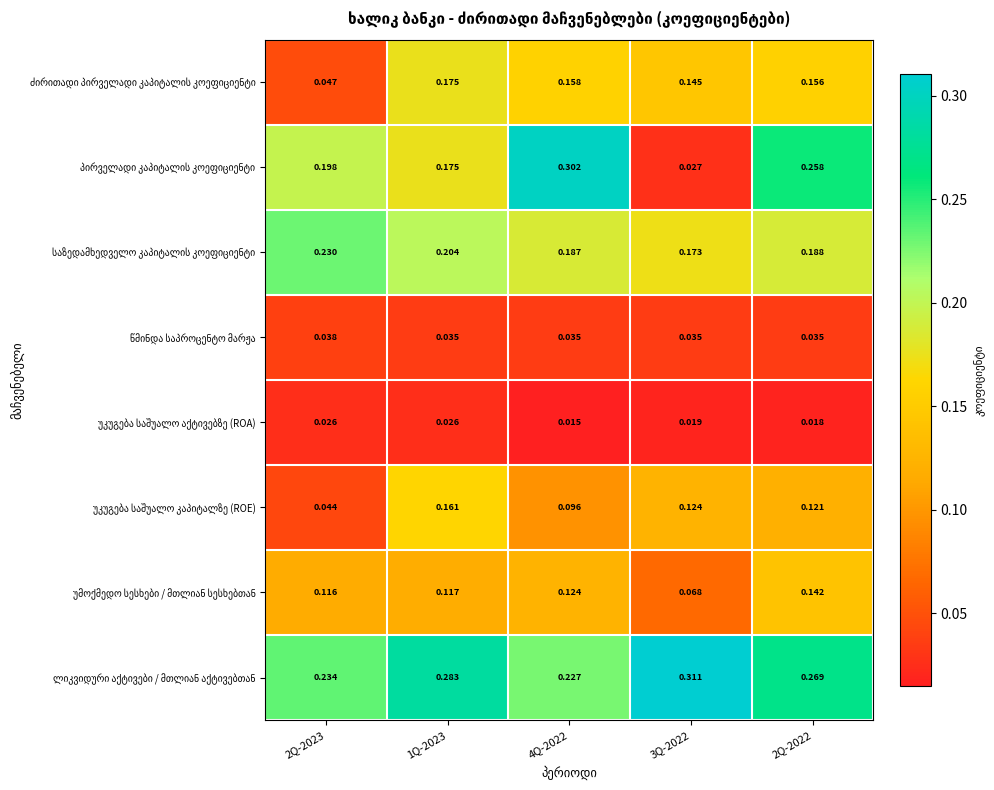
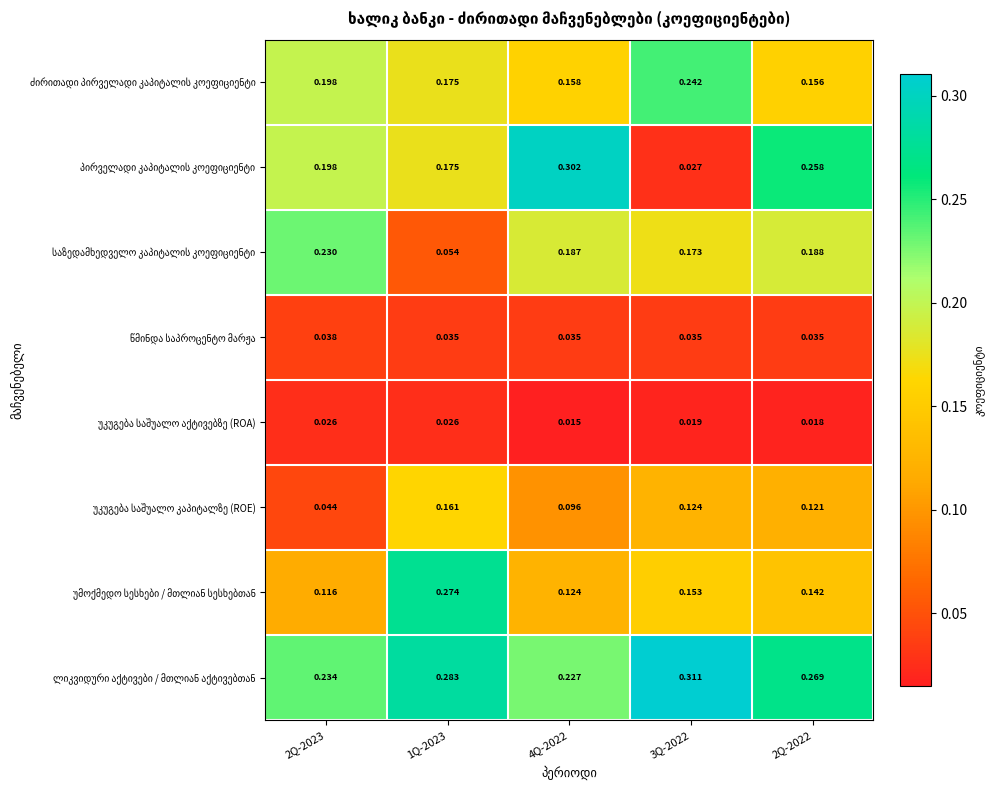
  {
    "ძირითადი პირველადი კაპიტალის კოეფიციენტი": {
-     "2Q-2023": 0.047,
+     "2Q-2023": 0.198,
      "1Q-2023": 0.175,
      "4Q-2022": 0.158,
-     "3Q-2022": 0.145,
+     "3Q-2022": 0.242,
      "2Q-2022": 0.156
    },
    "პირველადი კაპიტალის კოეფიციენტი": {
      "2Q-2023": 0.198,
      "1Q-2023": 0.175,
      "4Q-2022": 0.302,
      "3Q-2022": 0.027,
      "2Q-2022": 0.258
    },
    "საზედამხედველო კაპიტალის კოეფიციენტი": {
      "2Q-2023": 0.230,
-     "1Q-2023": 0.204,
+     "1Q-2023": 0.054,
      "4Q-2022": 0.187,
      "3Q-2022": 0.173,
      "2Q-2022": 0.188
    },
    "წმინდა საპროცენტო მარჟა": {
      "2Q-2023": 0.038,
      "1Q-2023": 0.035,
      "4Q-2022": 0.035,
      "3Q-2022": 0.035,
      "2Q-2022": 0.035
    },
    "უკუგება საშუალო აქტივებზე (ROA)": {
      "2Q-2023": 0.026,
      "1Q-2023": 0.026,
      "4Q-2022": 0.015,
      "3Q-2022": 0.019,
      "2Q-2022": 0.018
    },
    "უკუგება საშუალო კაპიტალზე (ROE)": {
      "2Q-2023": 0.044,
      "1Q-2023": 0.161,
      "4Q-2022": 0.096,
      "3Q-2022": 0.124,
      "2Q-2022": 0.121
    },
    "უმოქმედო სესხები / მთლიან სესხებთან": {
      "2Q-2023": 0.116,
-     "1Q-2023": 0.117,
+     "1Q-2023": 0.274,
      "4Q-2022": 0.124,
-     "3Q-2022": 0.068,
+     "3Q-2022": 0.153,
      "2Q-2022": 0.142
    },
    "ლიკვიდური აქტივები / მთლიან აქტივებთან": {
      "2Q-2023": 0.234,
      "1Q-2023": 0.283,
      "4Q-2022": 0.227,
      "3Q-2022": 0.311,
      "2Q-2022": 0.269
    }
  }
